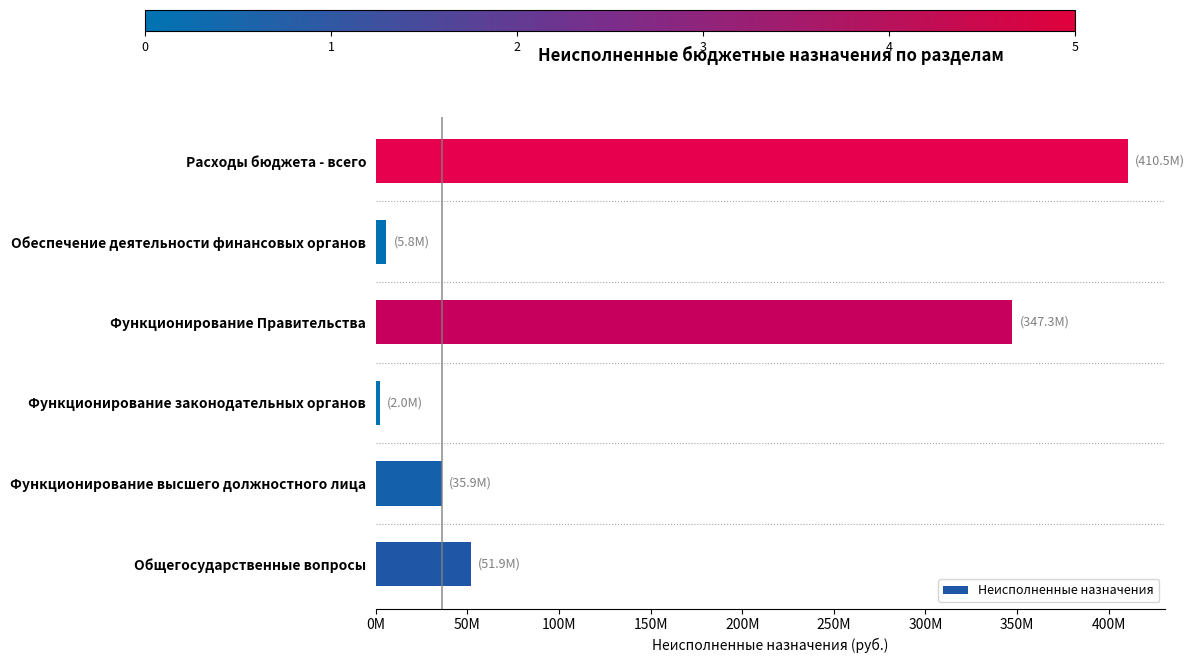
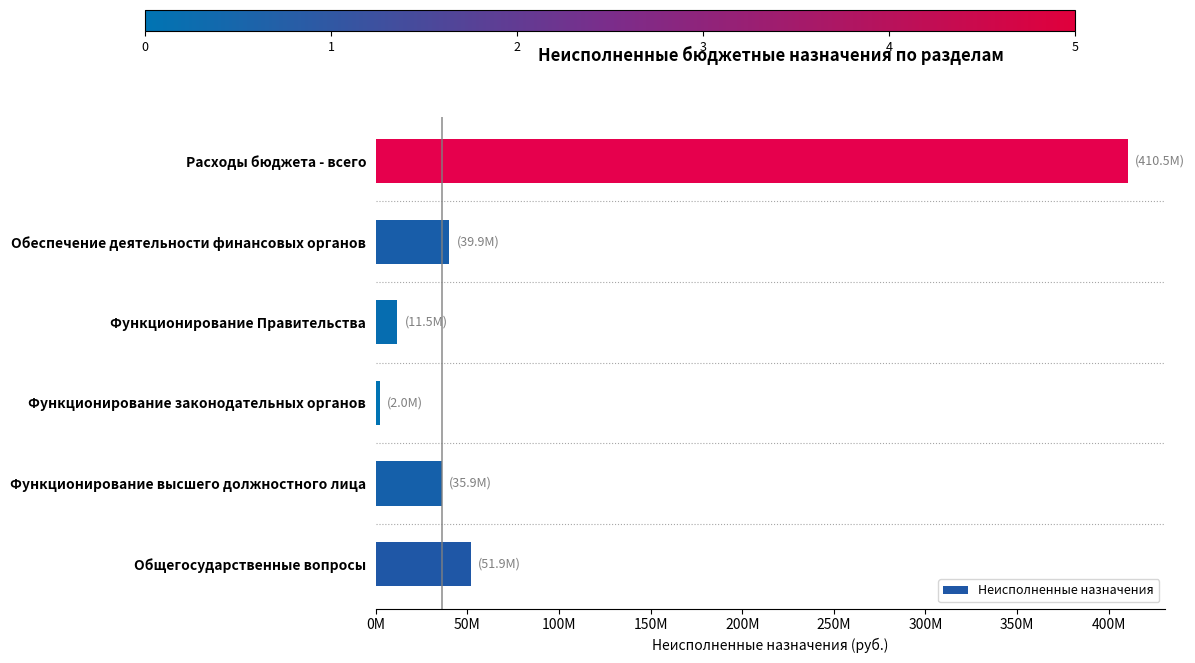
  {
    "Расходы бюджета - всего": "(410.5M)",
-   "Обеспечение деятельности финансовых органов": "(5.8M)",
-   "Функционирование Правительства": "(347.3M)",
+   "Обеспечение деятельности финансовых органов": "(39.9M)",
+   "Функционирование Правительства": "(11.5M)",
    "Функционирование законодательных органов": "(2.0M)",
    "Функционирование высшего должностного лица": "(35.9M)",
    "Общегосударственные вопросы": "(51.9M)"
  }
